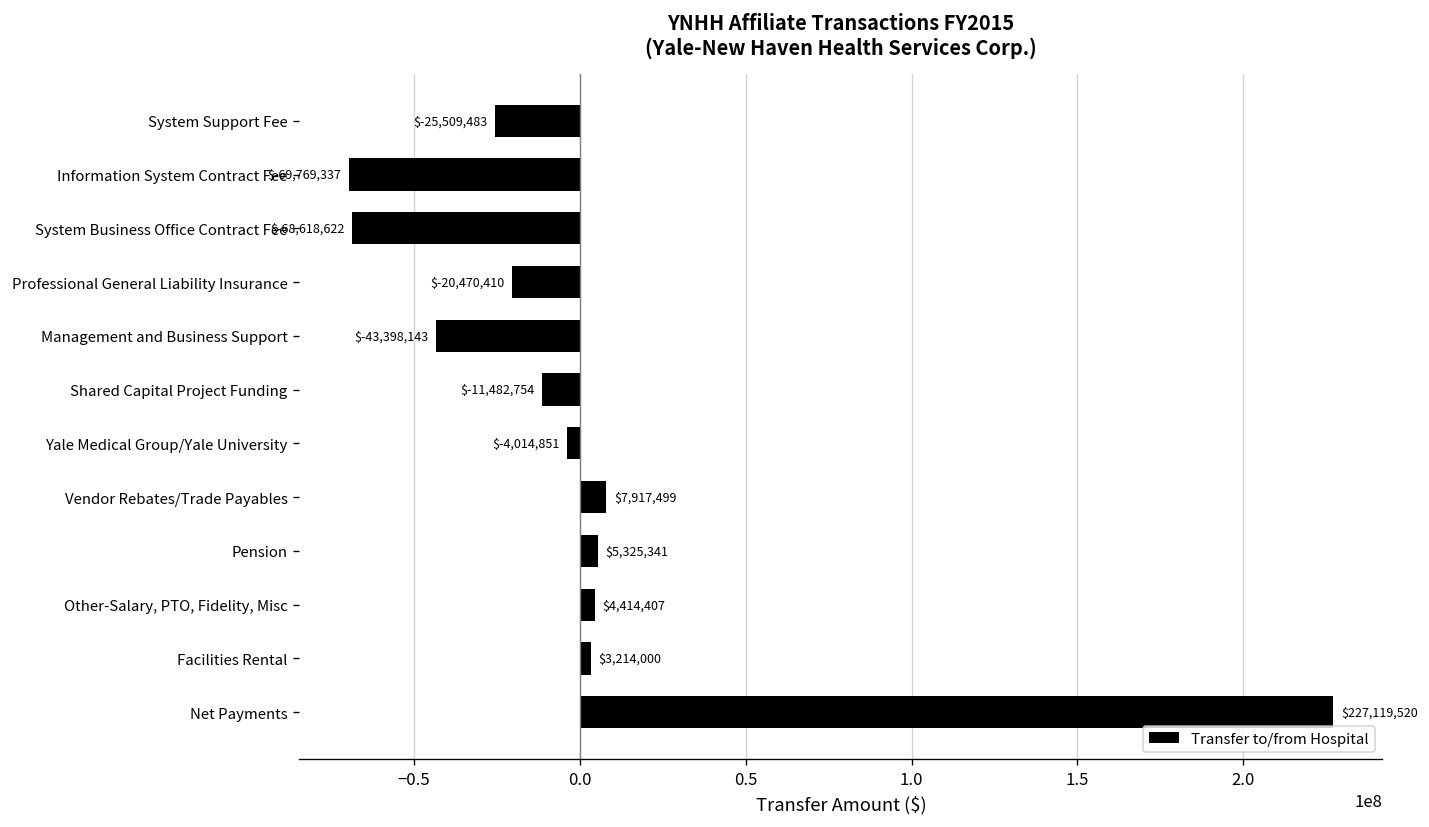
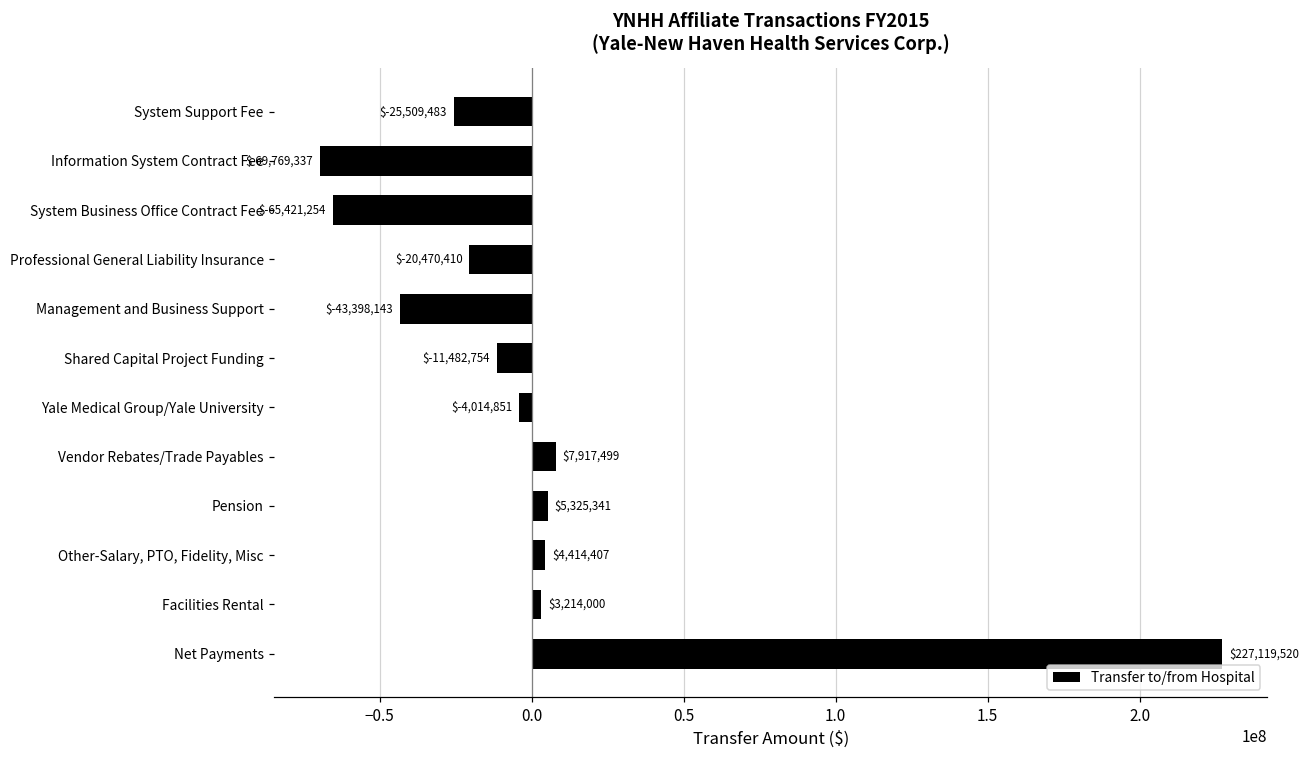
  {
    "System Support Fee": "$-25,509,483",
    "Information System Contract Fee": "$-69,769,337",
-   "System Business Office Contract Fee": "$-68,618,622",
+   "System Business Office Contract Fee": "$-65,421,254",
    "Professional General Liability Insurance": "$-20,470,410",
    "Management and Business Support": "$-43,398,143",
    "Shared Capital Project Funding": "$-11,482,754",
    "Yale Medical Group/Yale University": "$-4,014,851",
    "Vendor Rebates/Trade Payables": "$7,917,499",
    "Pension": "$5,325,341",
    "Other-Salary, PTO, Fidelity, Misc": "$4,414,407",
    "Facilities Rental": "$3,214,000",
    "Net Payments": "$227,119,520"
  }
